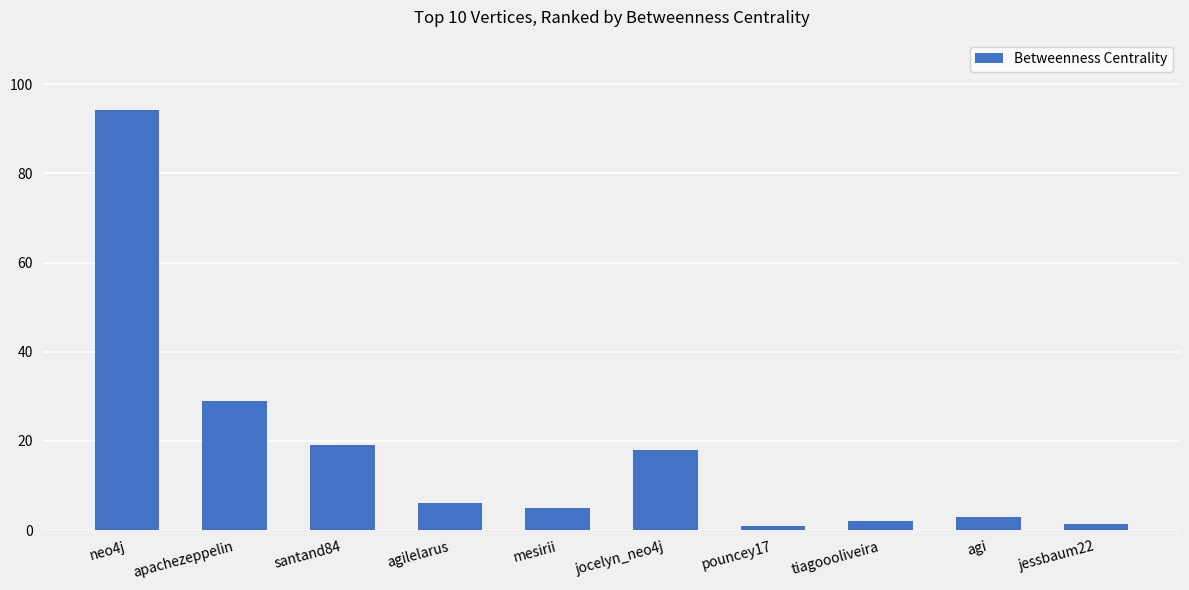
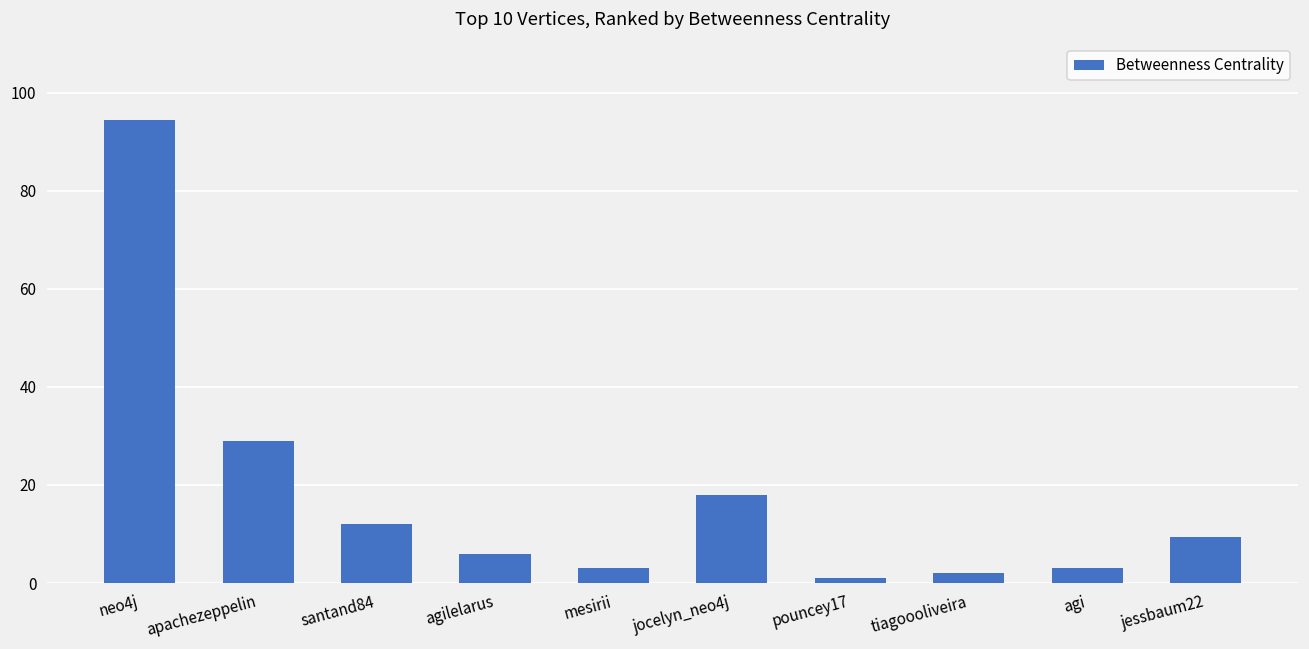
  {
    "neo4j": 94,
    "apachezeppelin": 29,
-   "santand84": 19,
+   "santand84": 12,
    "agilelarus": 6,
-   "mesirii": 5,
+   "mesirii": 3,
    "jocelyn_neo4j": 18,
    "pouncey17": 1,
    "tiagoooliveira": 2,
    "agi": 3,
-   "jessbaum22": 1
+   "jessbaum22": 9
  }
